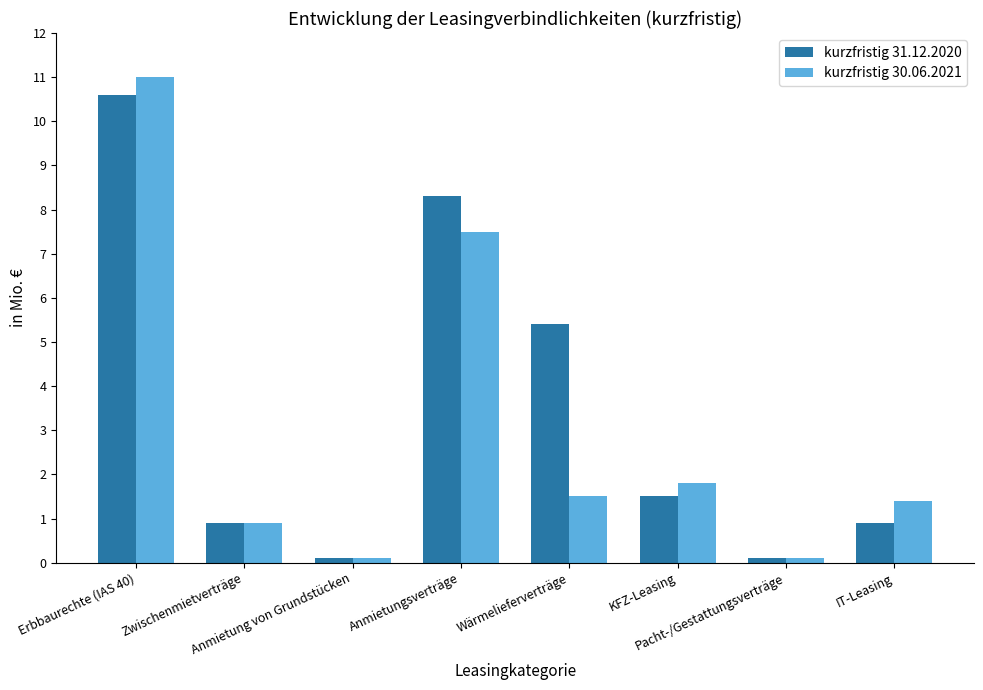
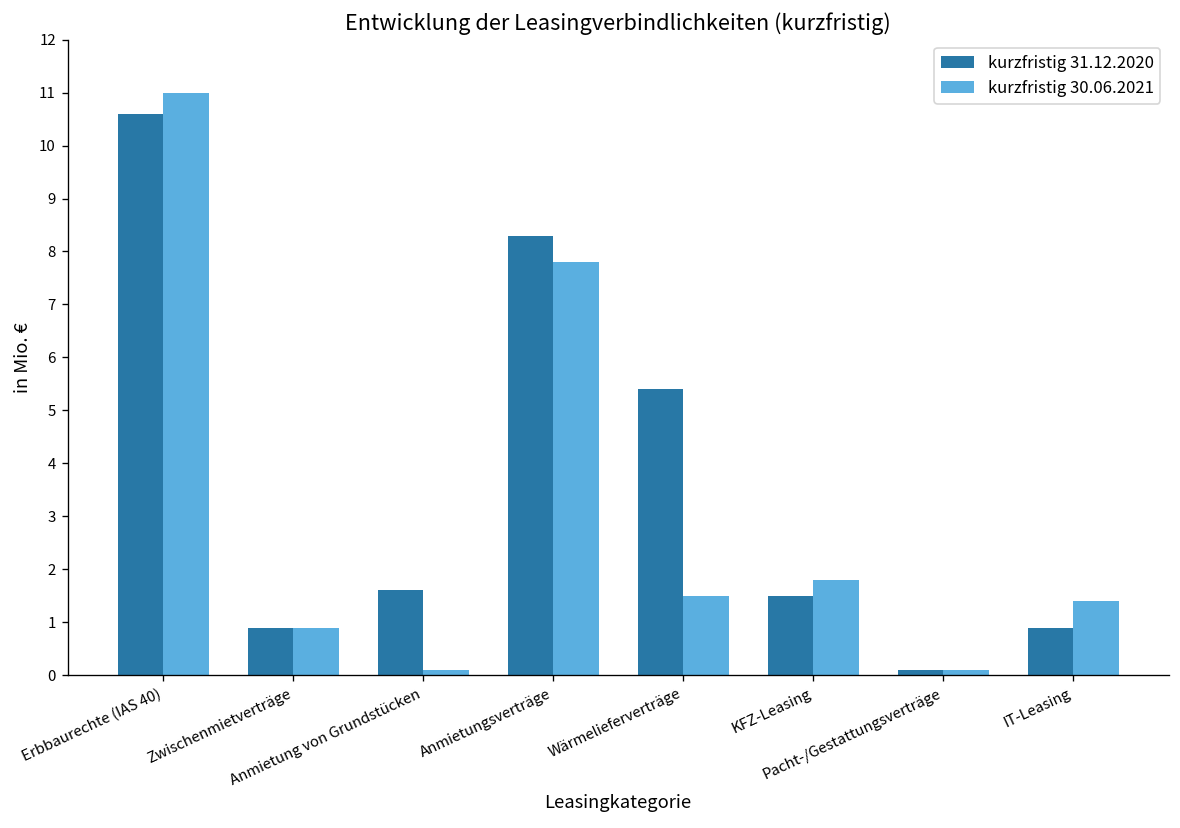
  {
    "kurzfristig 31.12.2020": {
      "Erbbaurechte (IAS 40)": 10.6,
      "Zwischenmietverträge": 0.9,
-     "Anmietung von Grundstücken": 0.1,
+     "Anmietung von Grundstücken": 1.6,
      "Anmietungsverträge": 8.3,
      "Wärmelieferverträge": 5.4,
      "KFZ-Leasing": 1.5,
      "Pacht-/Gestattungsverträge": 0.1,
      "IT-Leasing": 0.9
    },
    "kurzfristig 30.06.2021": {
      "Erbbaurechte (IAS 40)": 11.0,
      "Zwischenmietverträge": 0.9,
      "Anmietung von Grundstücken": 0.1,
-     "Anmietungsverträge": 7.5,
+     "Anmietungsverträge": 7.8,
      "Wärmelieferverträge": 1.5,
      "KFZ-Leasing": 1.8,
      "Pacht-/Gestattungsverträge": 0.1,
      "IT-Leasing": 1.4
    }
  }
